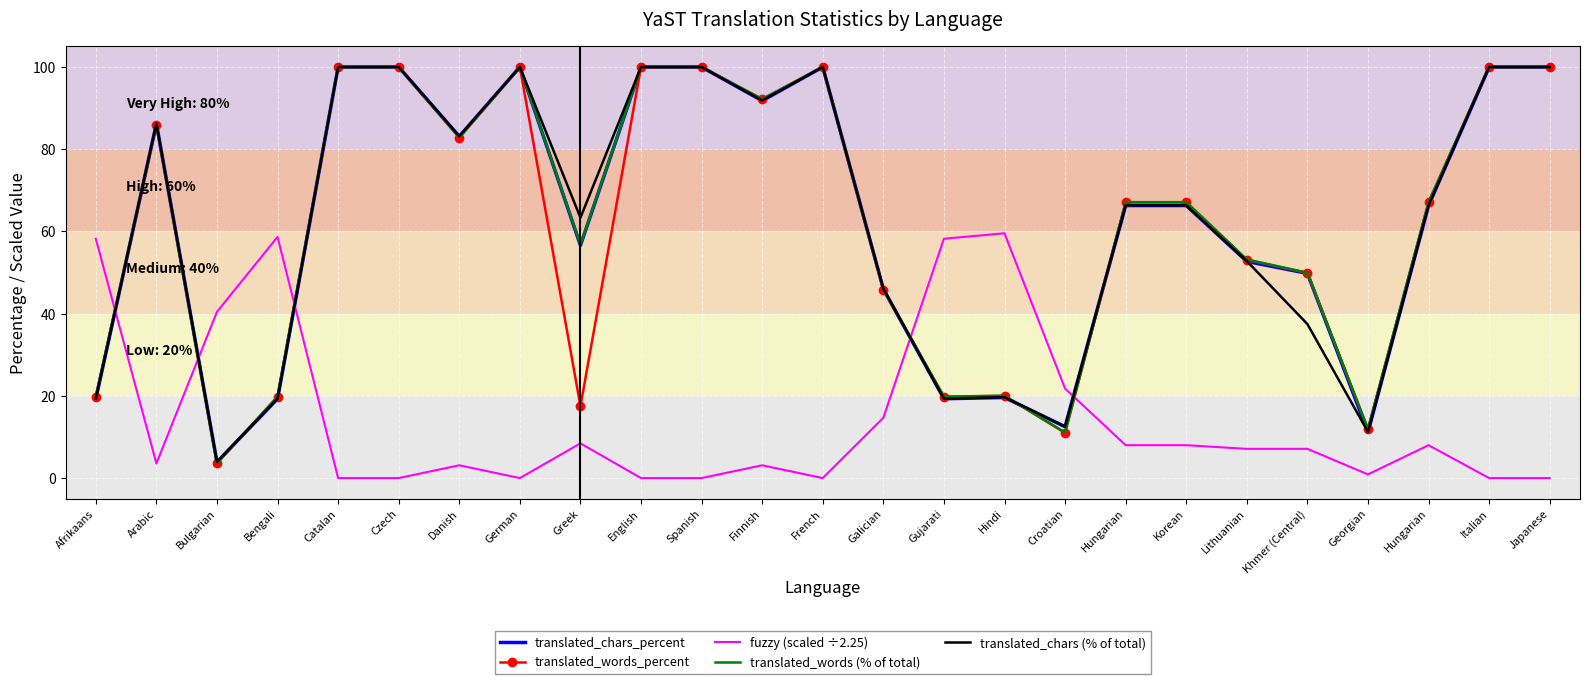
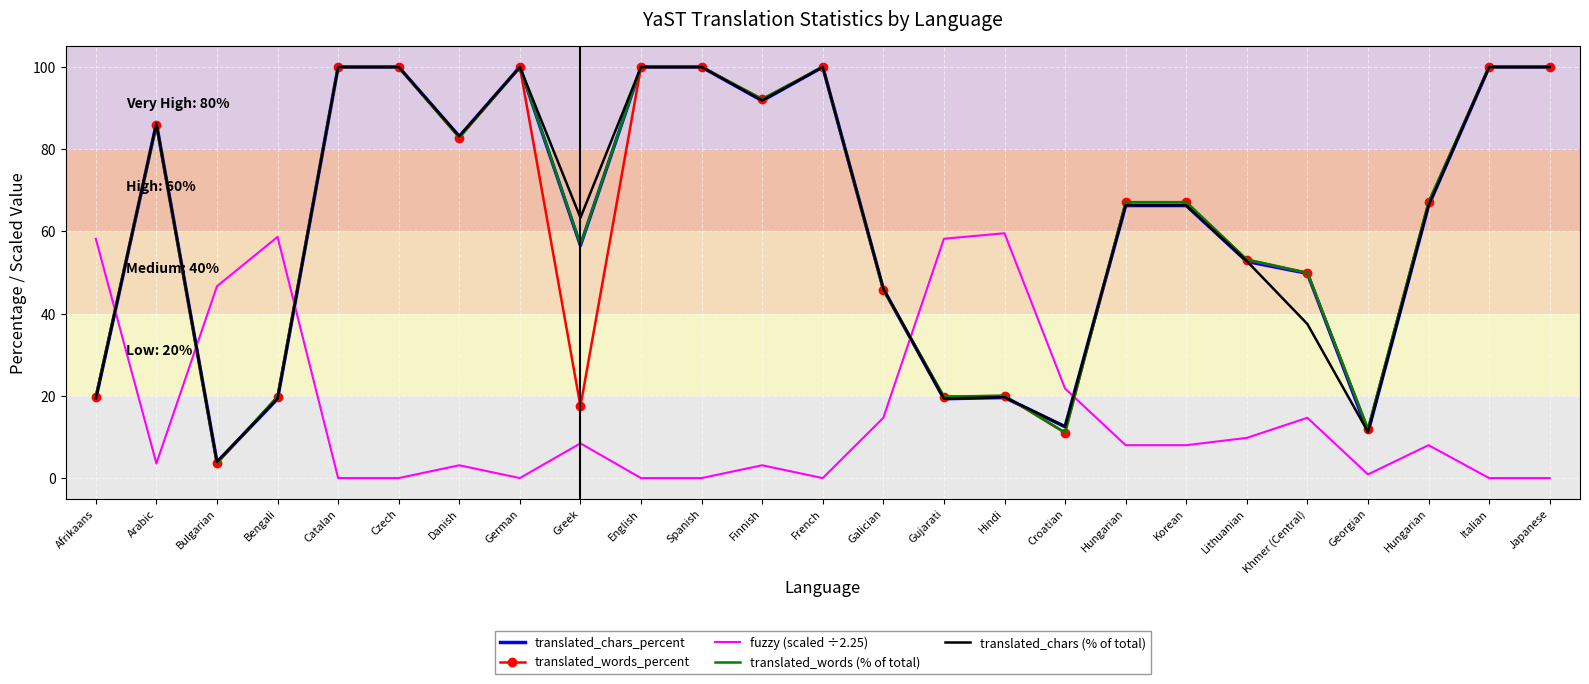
  {
    "translated_words_percent": {
      "Greek": 18
    },
    "fuzzy (scaled ÷2.25)": {
      "Afrikaans": 58,
      "Arabic": 4,
-     "Bulgarian": 40,
+     "Bulgarian": 47,
      "Bengali": 59,
      "Catalan": 0,
      "Czech": 0,
      "Danish": 3,
      "German": 0,
      "Greek": 8,
      "English": 0,
      "Spanish": 0,
      "Finnish": 3,
      "French": 0,
      "Galician": 15,
      "Gujarati": 58,
      "Hindi": 60,
      "Croatian": 22,
      "Korean": 8,
-     "Lithuanian": 7,
-     "Khmer (Central)": 7,
+     "Lithuanian": 10,
+     "Khmer (Central)": 15,
      "Georgian": 1,
      "Italian": 0,
      "Japanese": 0
    },
    "translated_chars (% of total)": {
      "Greek": 63,
      "Khmer (Central)": 37
    }
  }
